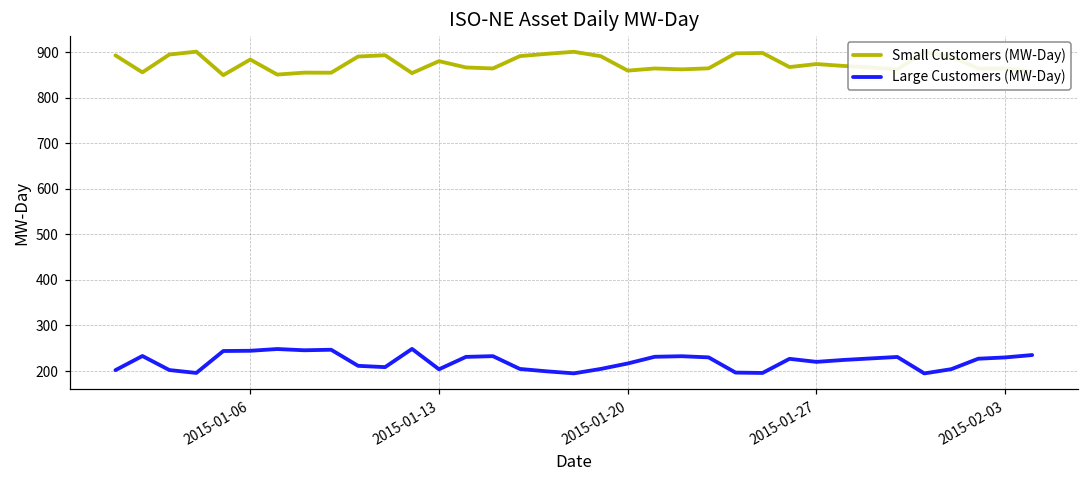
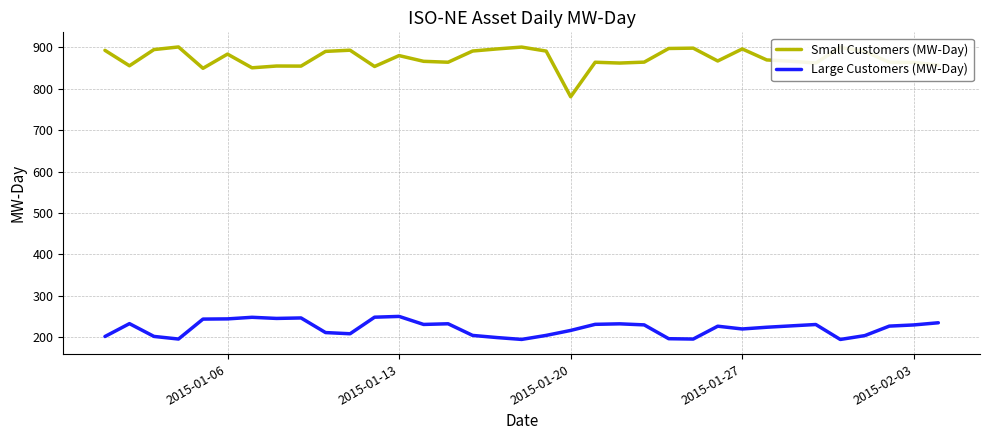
  {
    "Small Customers (MW-Day)": {
      "2015-01-06": 880,
      "2015-01-13": 880,
-     "2015-01-20": 860,
-     "2015-01-27": 870
+     "2015-01-20": 780,
+     "2015-01-27": 900
    },
    "Large Customers (MW-Day)": {
      "2015-01-06": 240,
-     "2015-01-13": 200,
+     "2015-01-13": 250,
      "2015-01-20": 220,
      "2015-01-27": 220,
      "2015-02-03": 230
    }
  }
